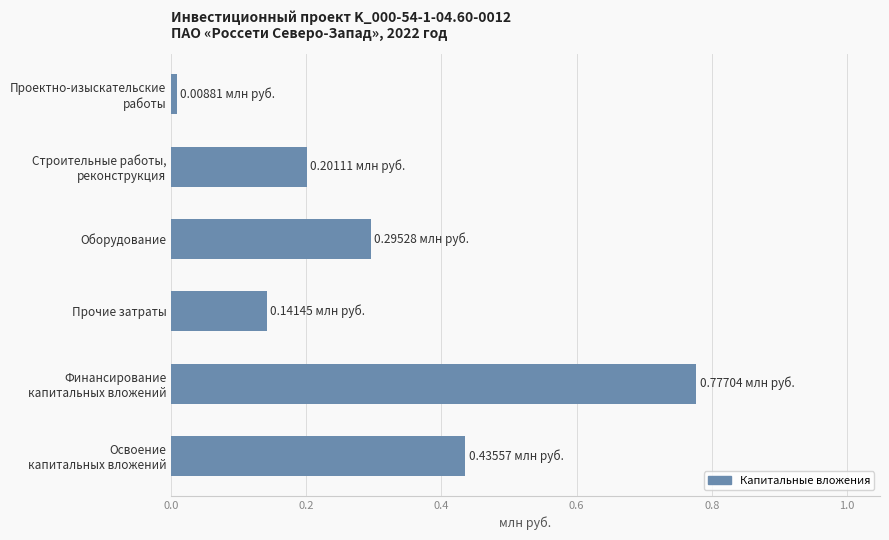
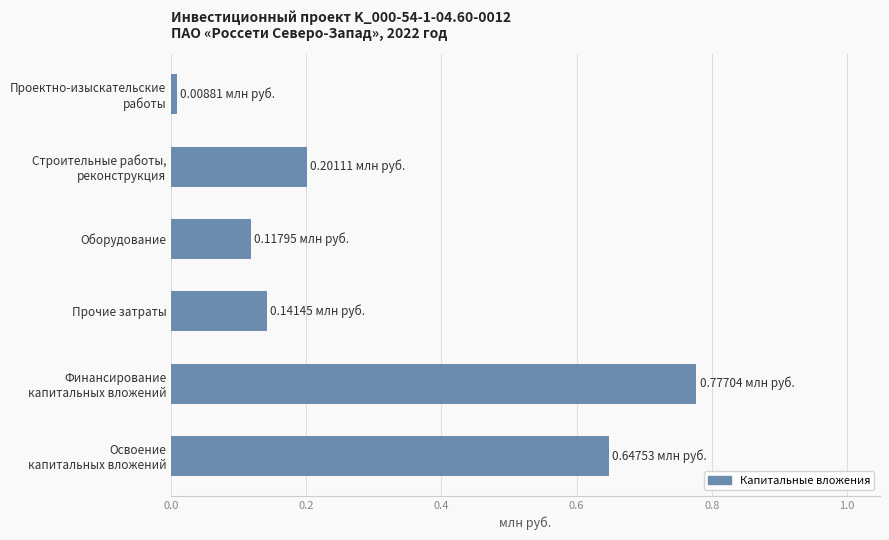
  {
    "Проектно-изыскательские работы": 0.00881,
    "Строительные работы, реконструкция": 0.20111,
-   "Оборудование": 0.29528,
+   "Оборудование": 0.11795,
    "Прочие затраты": 0.14145,
    "Финансирование капитальных вложений": 0.77704,
-   "Освоение капитальных вложений": 0.43557
+   "Освоение капитальных вложений": 0.64753
  }
